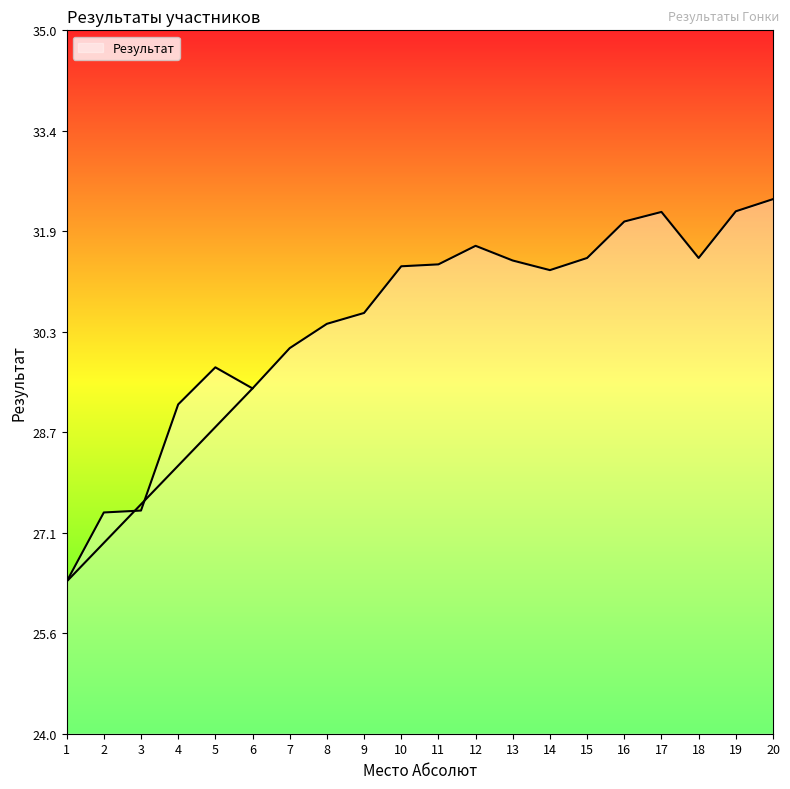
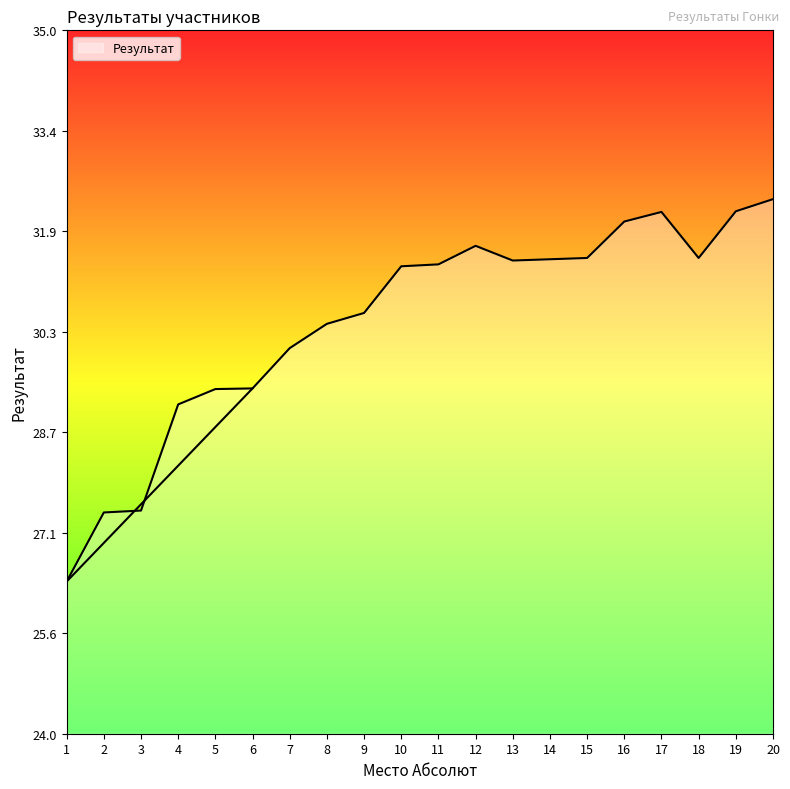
  {
    "Результат": {
      "2": 27.5,
      "3": 27.5,
      "4": 29.2,
-     "5": 29.7,
+     "5": 29.4,
      "7": 30.0,
      "8": 30.4,
      "9": 30.6,
      "10": 31.3,
      "11": 31.3,
      "12": 31.6,
      "13": 31.4,
-     "14": 31.3,
+     "14": 31.4,
      "15": 31.4,
      "16": 32.0,
      "17": 32.2,
      "18": 31.4,
      "19": 32.2,
      "20": 32.4
    }
  }
